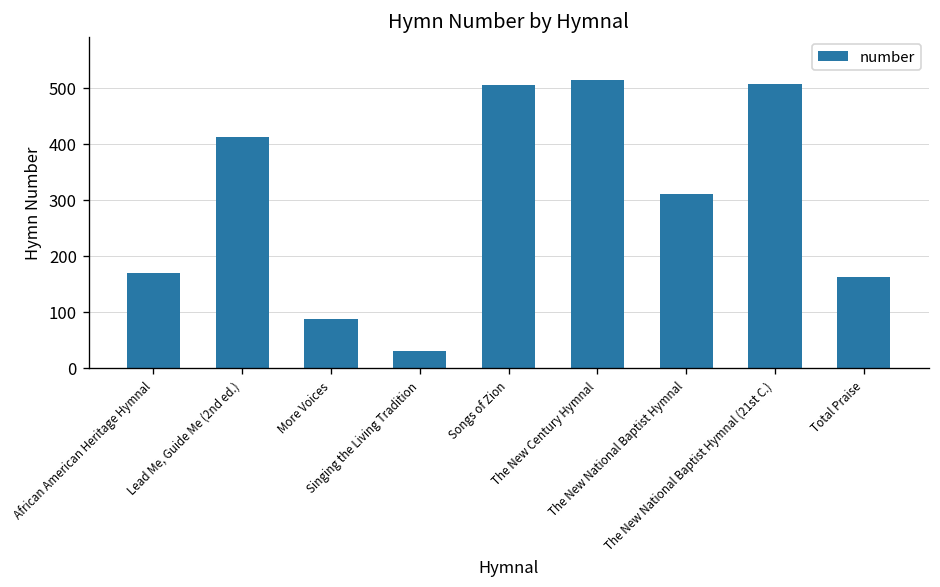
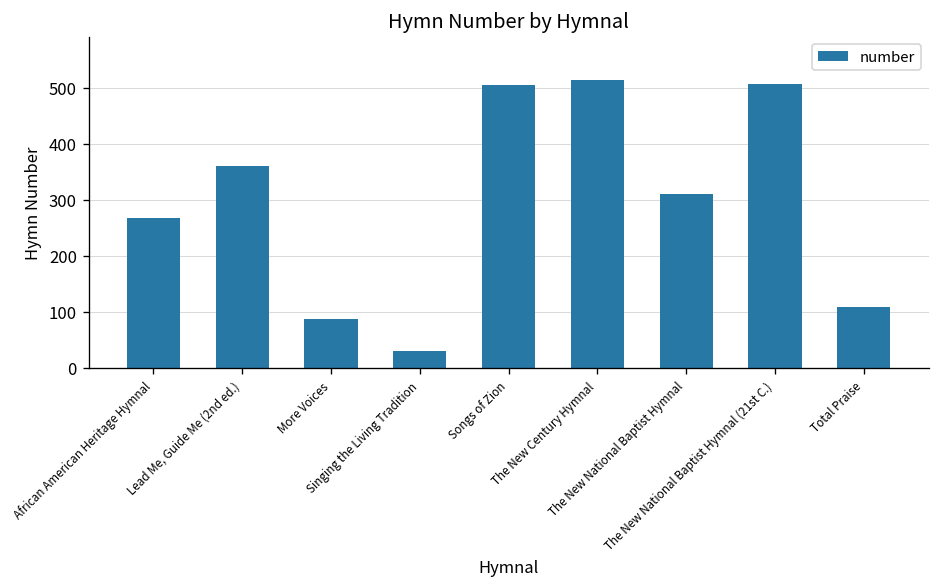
  {
-   "African American Heritage Hymnal": 170,
-   "Lead Me, Guide Me (2nd ed.)": 410,
+   "African American Heritage Hymnal": 270,
+   "Lead Me, Guide Me (2nd ed.)": 360,
    "More Voices": 90,
    "Singing the Living Tradition": 30,
    "Songs of Zion": 510,
    "The New Century Hymnal": 510,
    "The New National Baptist Hymnal": 310,
    "The New National Baptist Hymnal (21st C.)": 510,
-   "Total Praise": 160
+   "Total Praise": 110
  }
